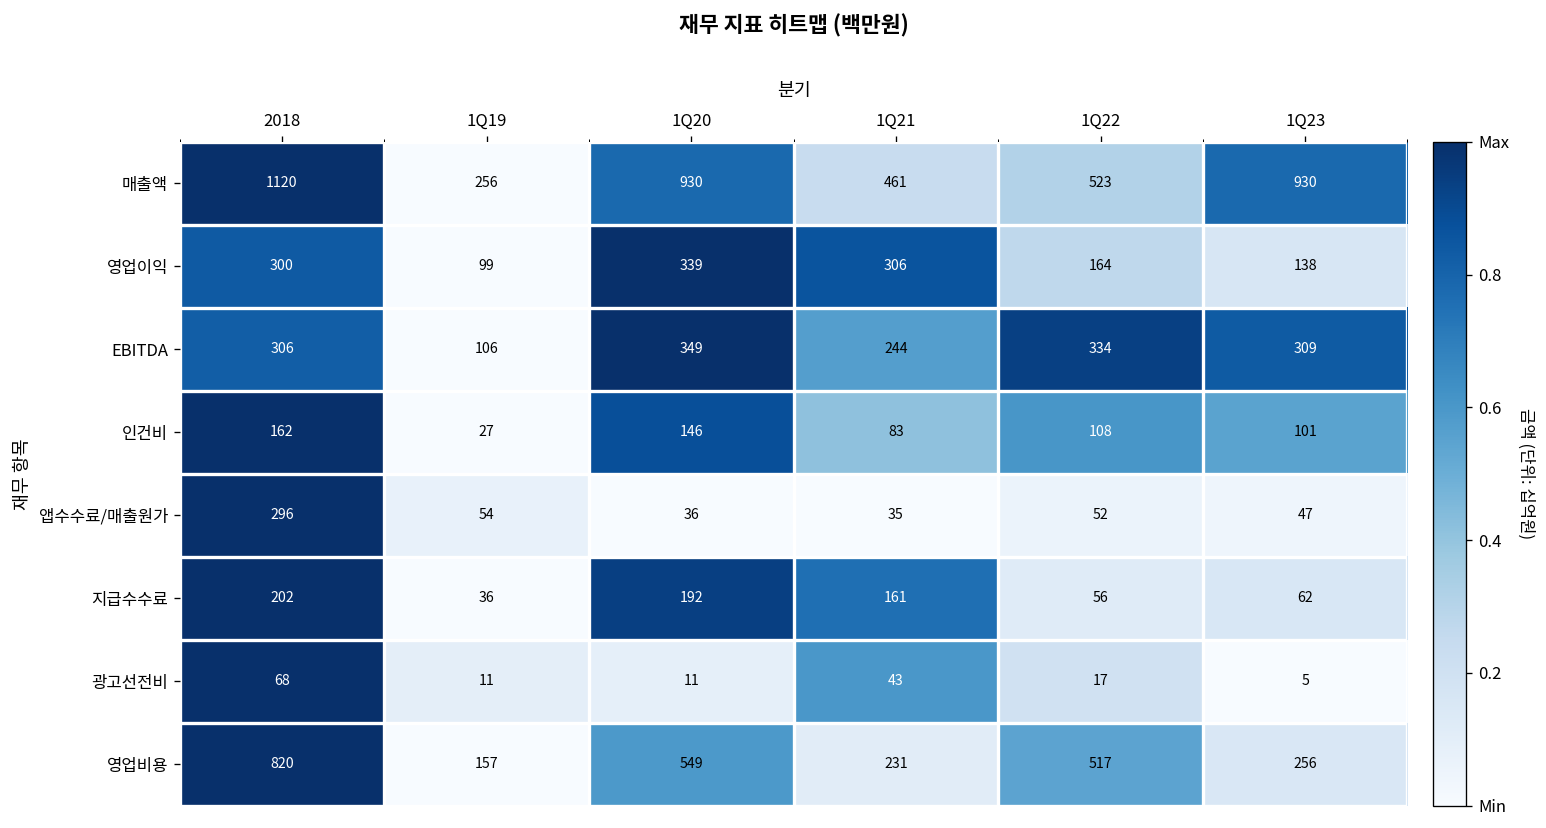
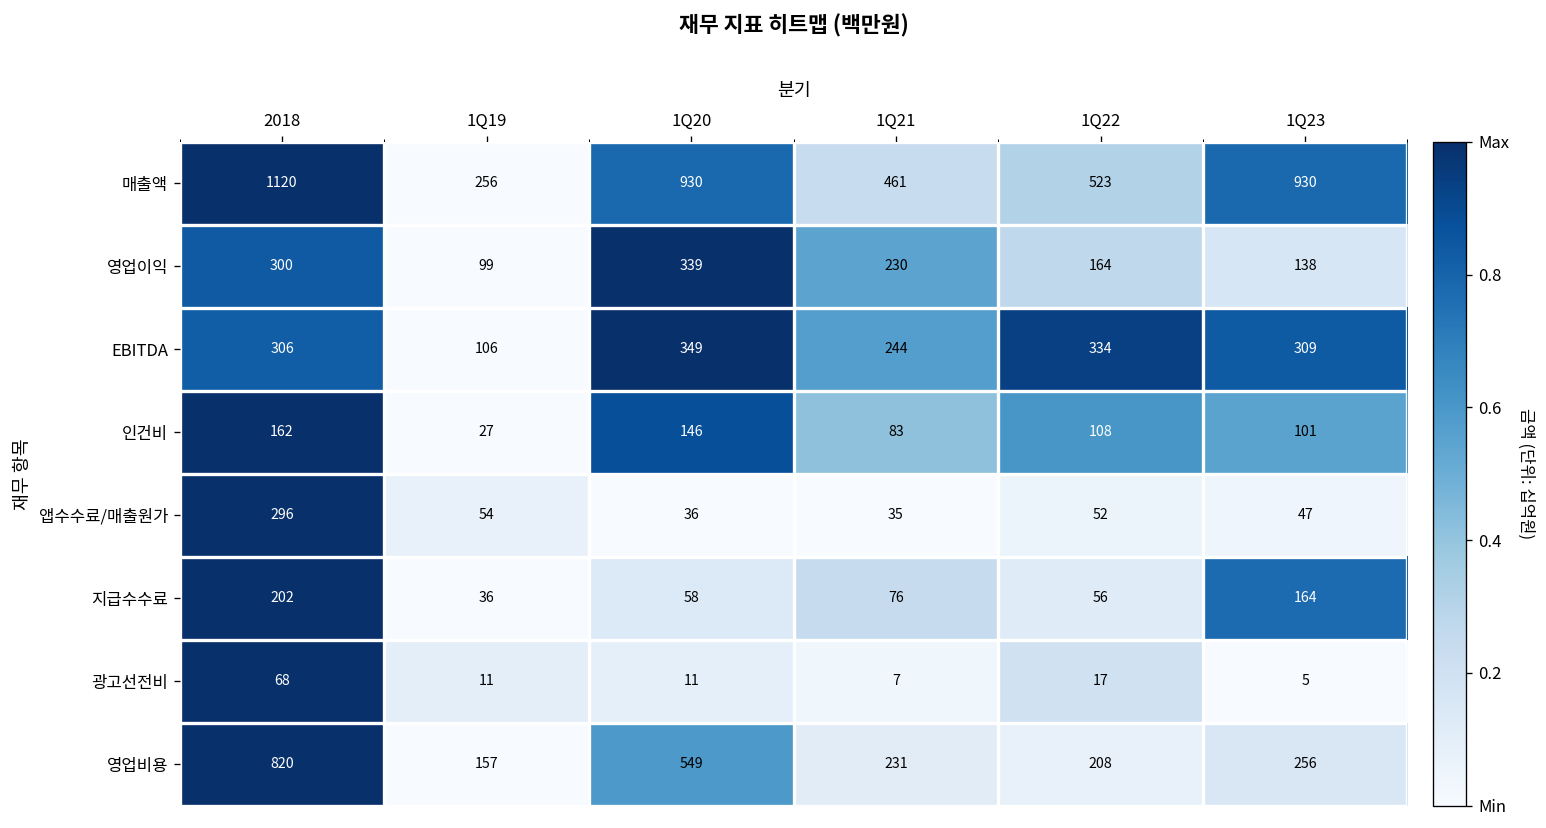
  {
    "매출액": {
      "2018": 1120,
      "1Q19": 256,
      "1Q20": 930,
      "1Q21": 461,
      "1Q22": 523,
      "1Q23": 930
    },
    "영업이익": {
      "2018": 300,
      "1Q19": 99,
      "1Q20": 339,
-     "1Q21": 306,
+     "1Q21": 230,
      "1Q22": 164,
      "1Q23": 138
    },
    "EBITDA": {
      "2018": 306,
      "1Q19": 106,
      "1Q20": 349,
      "1Q21": 244,
      "1Q22": 334,
      "1Q23": 309
    },
    "인건비": {
      "2018": 162,
      "1Q19": 27,
      "1Q20": 146,
      "1Q21": 83,
      "1Q22": 108,
      "1Q23": 101
    },
    "앱수수료/매출원가": {
      "2018": 296,
      "1Q19": 54,
      "1Q20": 36,
      "1Q21": 35,
      "1Q22": 52,
      "1Q23": 47
    },
    "지급수수료": {
      "2018": 202,
      "1Q19": 36,
-     "1Q20": 192,
-     "1Q21": 161,
+     "1Q20": 58,
+     "1Q21": 76,
      "1Q22": 56,
-     "1Q23": 62
+     "1Q23": 164
    },
    "광고선전비": {
      "2018": 68,
      "1Q19": 11,
      "1Q20": 11,
-     "1Q21": 43,
+     "1Q21": 7,
      "1Q22": 17,
      "1Q23": 5
    },
    "영업비용": {
      "2018": 820,
      "1Q19": 157,
      "1Q20": 549,
      "1Q21": 231,
-     "1Q22": 517,
+     "1Q22": 208,
      "1Q23": 256
    }
  }
